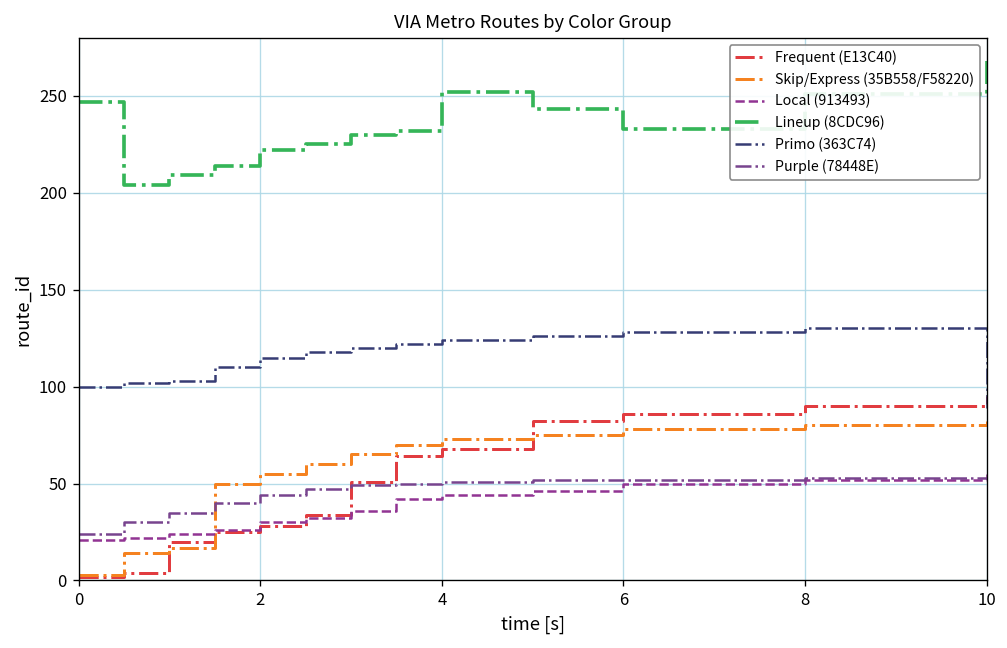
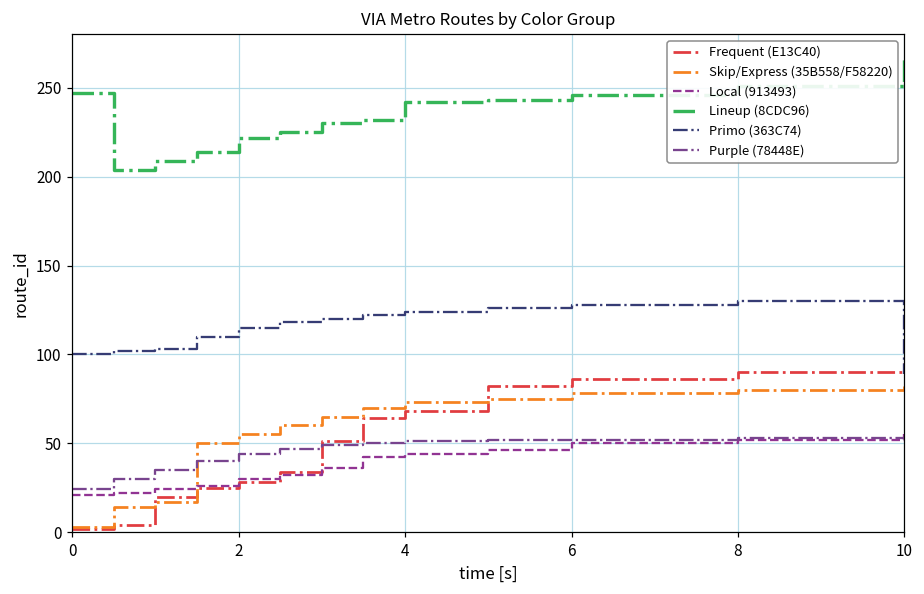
  {
    "Frequent (E13C40)": {
      "2": 28,
      "4": 68,
      "6": 86,
      "8": 90,
      "10": 95
    },
    "Skip/Express (35B558/F58220)": {
      "2": 55,
      "4": 73,
      "6": 78,
      "8": 80,
      "10": 82
    },
    "Lineup (8CDC96)": {
      "0": 247,
      "2": 222,
-     "4": 252,
-     "6": 233,
+     "4": 242,
+     "6": 246,
      "10": 268
    },
    "Primo (363C74)": {
      "0": 100,
      "2": 115,
      "4": 124,
      "6": 128,
      "8": 130,
      "10": 89
    }
  }
